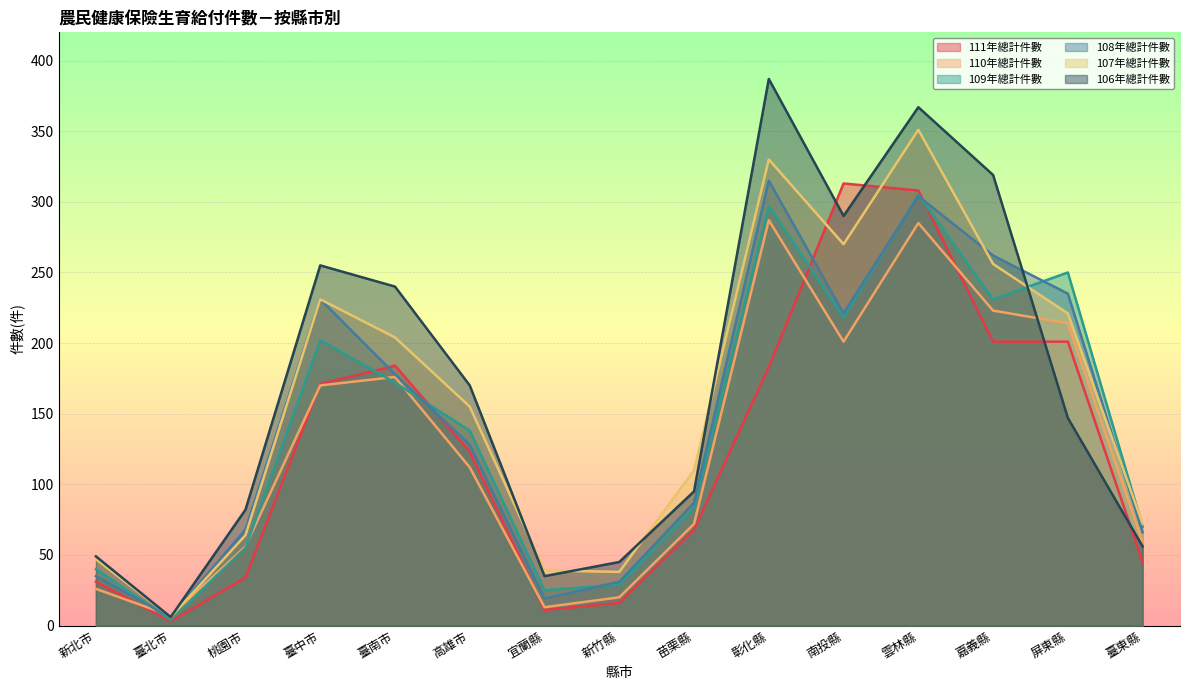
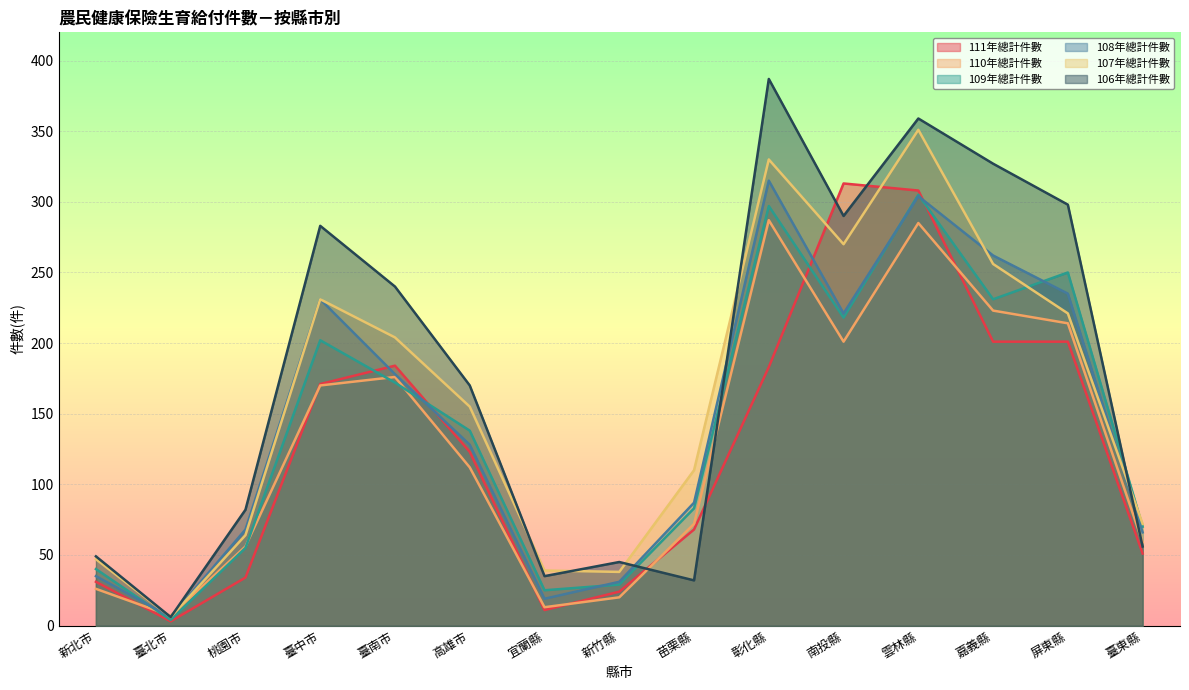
  {
    "111年總計件數": {
      "新北市": 31,
      "桃園市": 34,
      "臺南市": 184,
      "高雄市": 123,
      "宜蘭縣": 11,
-     "新竹縣": 16,
+     "新竹縣": 24,
      "苗栗縣": 68,
      "彰化縣": 183,
      "南投縣": 313,
      "雲林縣": 308,
      "嘉義縣": 201,
      "屏東縣": 201,
-     "臺東縣": 45
+     "臺東縣": 51
    },
    "106年總計件數": {
      "新北市": 49,
      "桃園市": 82,
-     "臺中市": 255,
+     "臺中市": 283,
      "臺南市": 240,
      "高雄市": 170,
      "宜蘭縣": 35,
      "新竹縣": 45,
-     "苗栗縣": 95,
+     "苗栗縣": 32,
      "彰化縣": 387,
      "南投縣": 290,
-     "雲林縣": 367,
-     "嘉義縣": 319,
-     "屏東縣": 147,
+     "雲林縣": 359,
+     "嘉義縣": 327,
+     "屏東縣": 298,
      "臺東縣": 56
    }
  }
